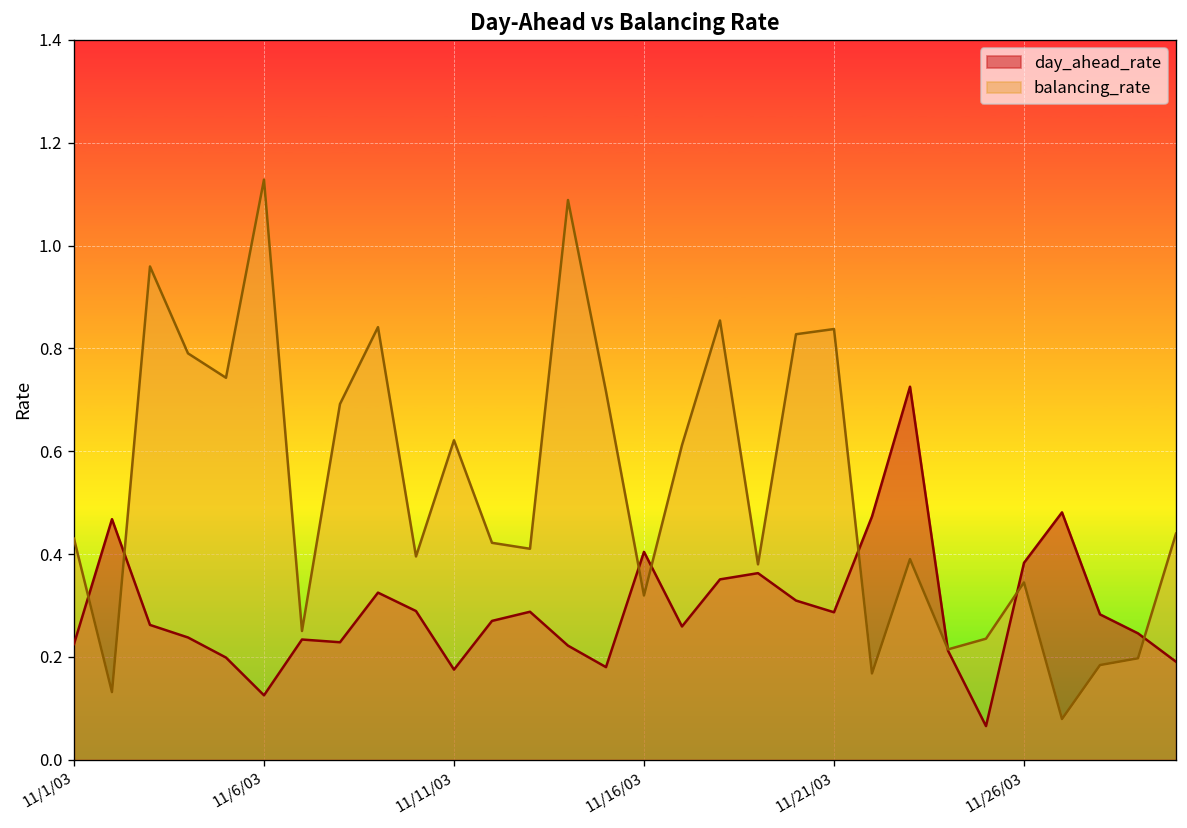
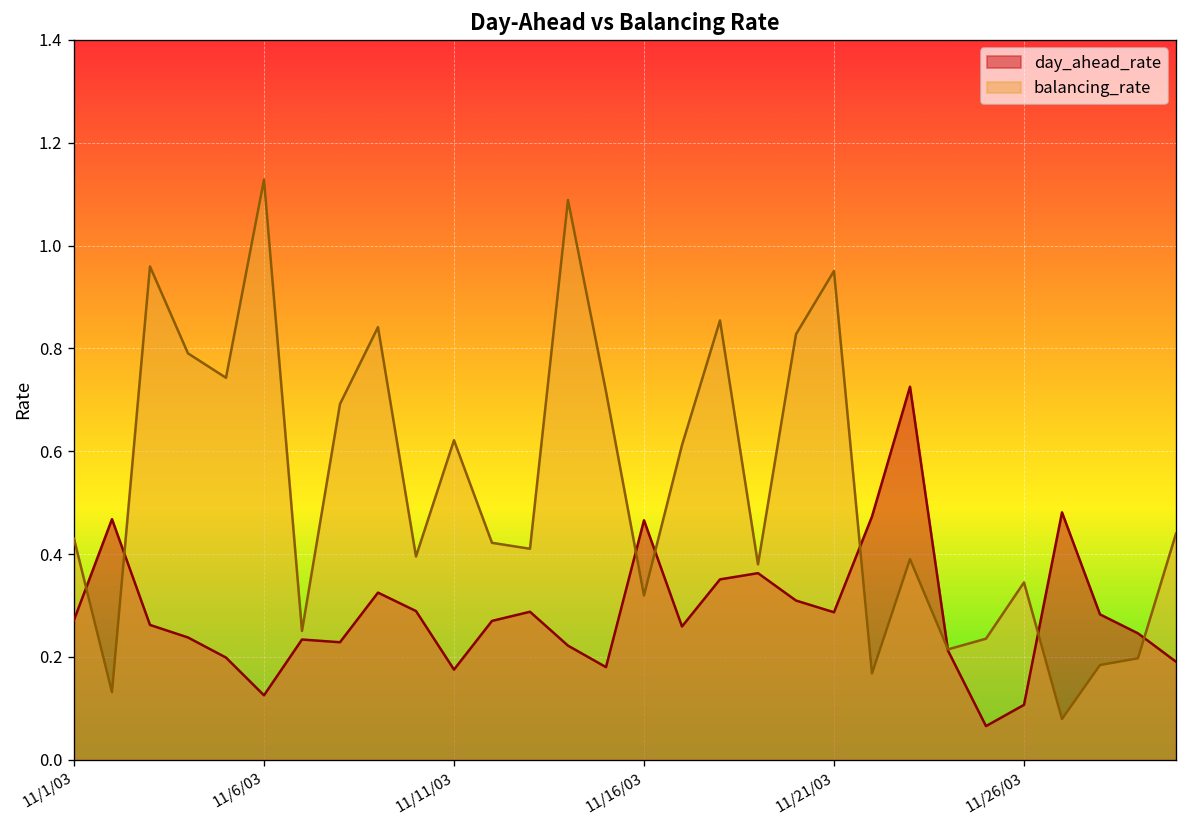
  {
    "day_ahead_rate": {
-     "11/1/03": 0.23,
+     "11/1/03": 0.27,
      "11/6/03": 0.13,
      "11/11/03": 0.18,
-     "11/16/03": 0.40,
+     "11/16/03": 0.47,
      "11/21/03": 0.29,
-     "11/26/03": 0.38
+     "11/26/03": 0.11
    },
    "balancing_rate": {
      "11/1/03": 0.43,
      "11/6/03": 1.13,
      "11/11/03": 0.62,
      "11/16/03": 0.32,
-     "11/21/03": 0.84,
+     "11/21/03": 0.95,
      "11/26/03": 0.35
    }
  }
